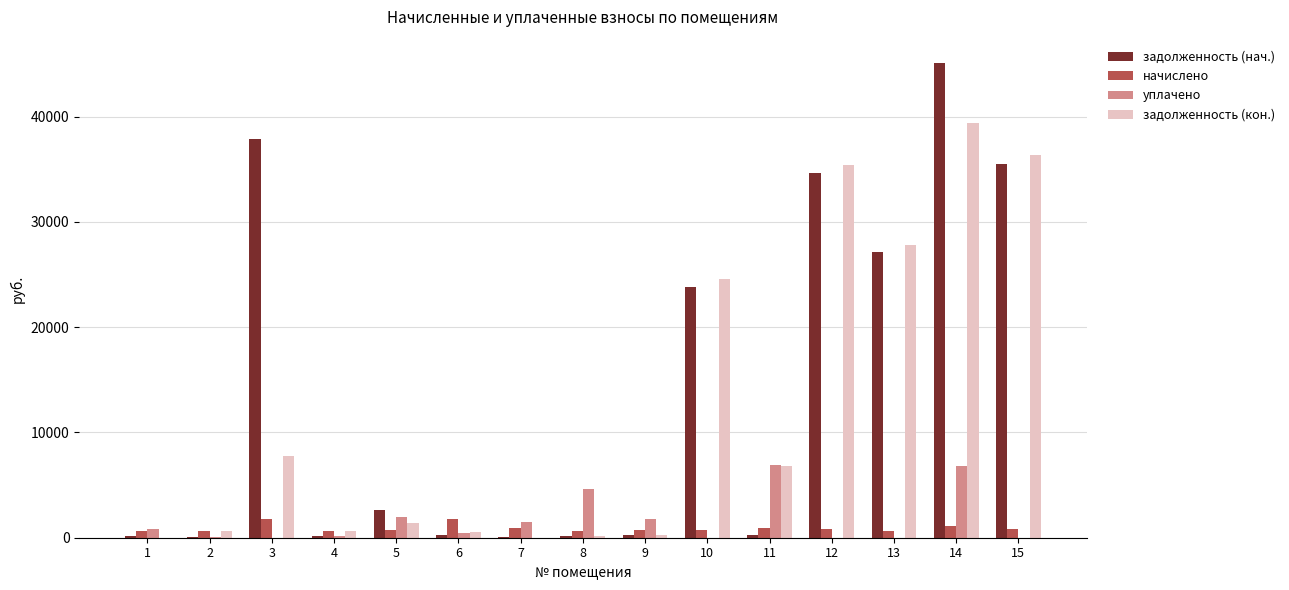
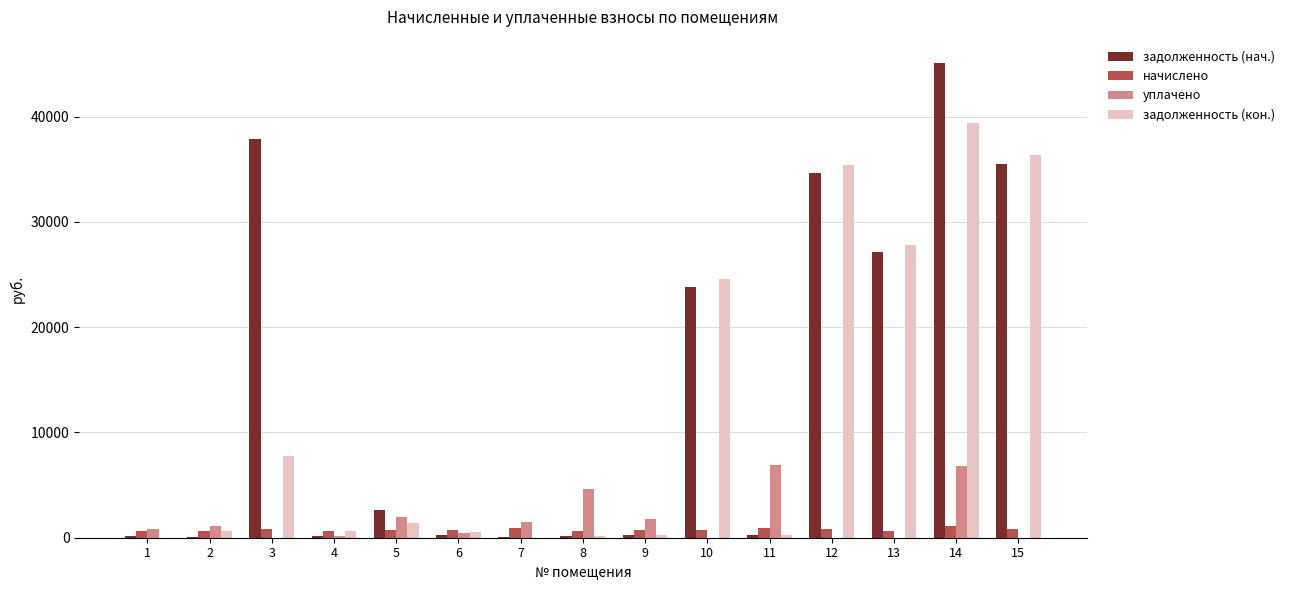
  {
    "задолженность (нач.)": {
      "3": 37900,
      "5": 2700,
      "10": 23800,
      "11": 300,
      "12": 34600,
      "13": 27200,
      "14": 45000,
      "15": 35500
    },
    "начислено": {
      "1": 600,
      "2": 600,
-     "3": 1800,
+     "3": 800,
      "4": 600,
      "5": 700,
-     "6": 1800,
+     "6": 800,
      "7": 900,
      "8": 600,
      "9": 700,
      "10": 800,
      "11": 900,
      "12": 800,
      "13": 600,
      "14": 1100,
      "15": 800
    },
    "уплачено": {
      "1": 800,
-     "2": 100,
+     "2": 1100,
      "3": 0,
      "5": 2000,
      "6": 500,
      "7": 1500,
      "8": 4600,
      "9": 1800,
      "10": 0,
      "11": 6900,
      "12": 0,
      "13": 0,
      "14": 6800,
      "15": 0
    },
    "задолженность (кон.)": {
      "1": 0,
      "2": 600,
      "3": 7800,
      "4": 600,
      "5": 1400,
      "6": 500,
      "7": 0,
      "9": 200,
      "10": 24600,
-     "11": 6800,
+     "11": 300,
      "12": 35400,
      "13": 27800,
      "14": 39400,
      "15": 36300
    }
  }
